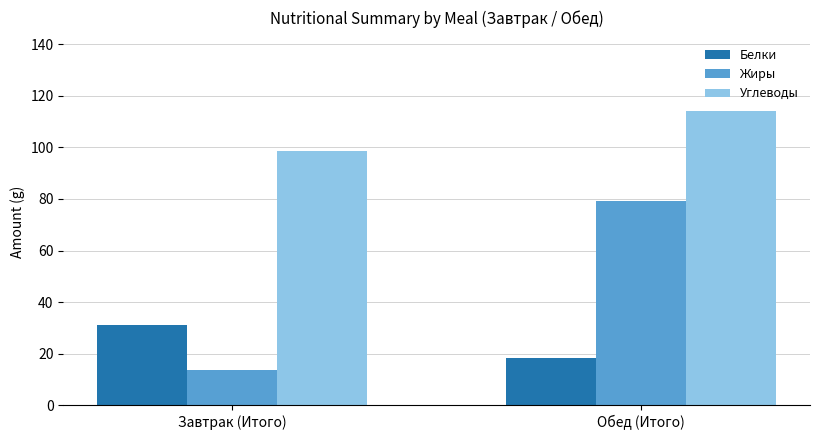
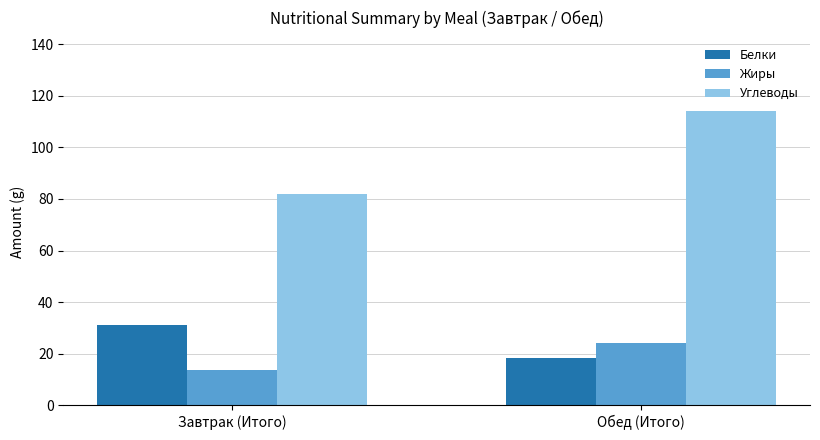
  {
    "Белки": {
      "Завтрак (Итого)": 31,
      "Обед (Итого)": 18
    },
    "Жиры": {
      "Завтрак (Итого)": 13,
-     "Обед (Итого)": 79
+     "Обед (Итого)": 24
    },
    "Углеводы": {
-     "Завтрак (Итого)": 99,
+     "Завтрак (Итого)": 82,
      "Обед (Итого)": 114
    }
  }
